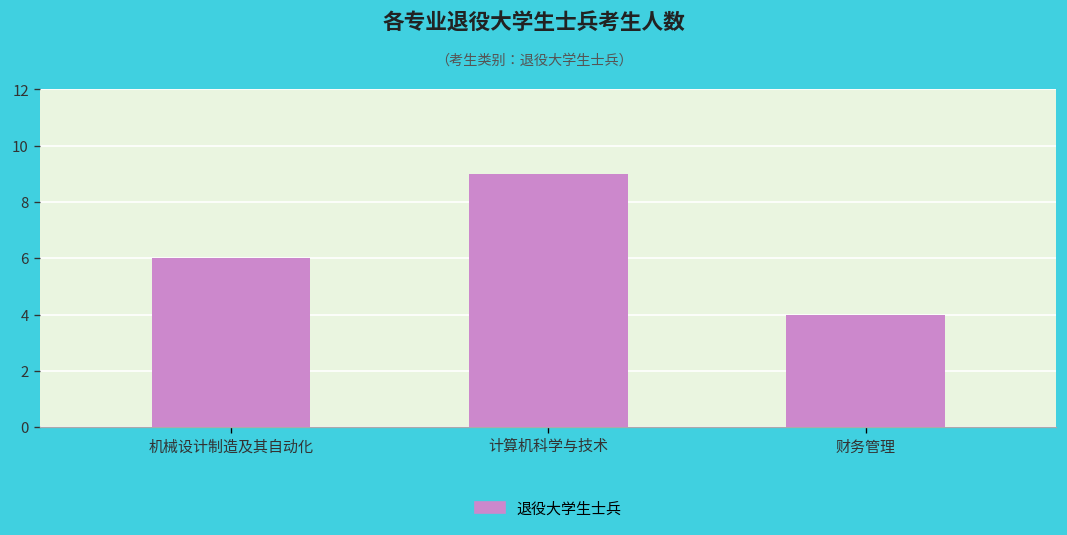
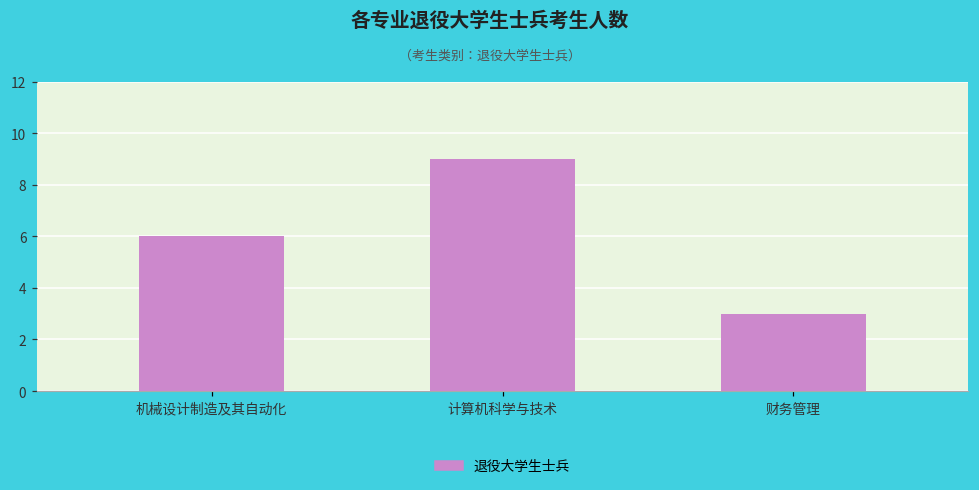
  {
    "机械设计制造及其自动化": 6,
    "计算机科学与技术": 9,
-   "财务管理": 4
+   "财务管理": 3
  }
